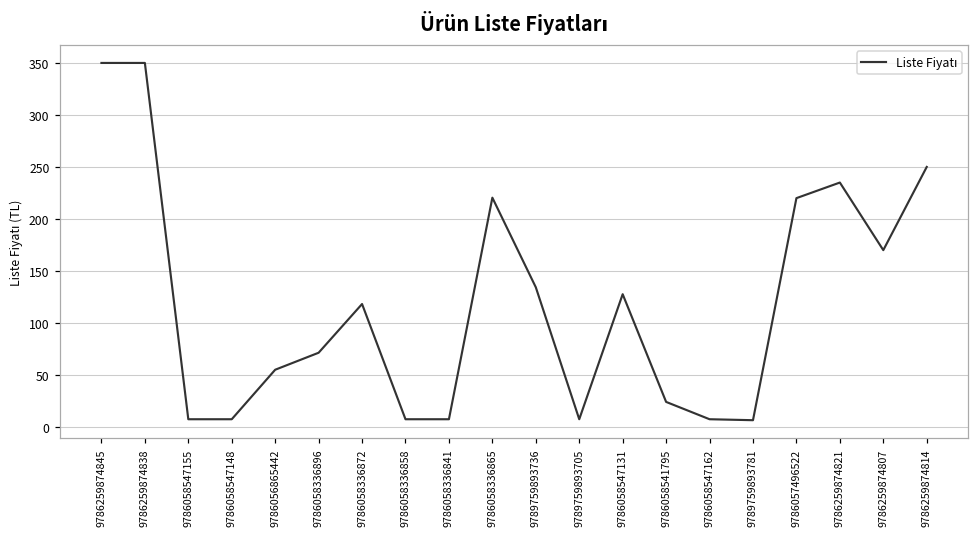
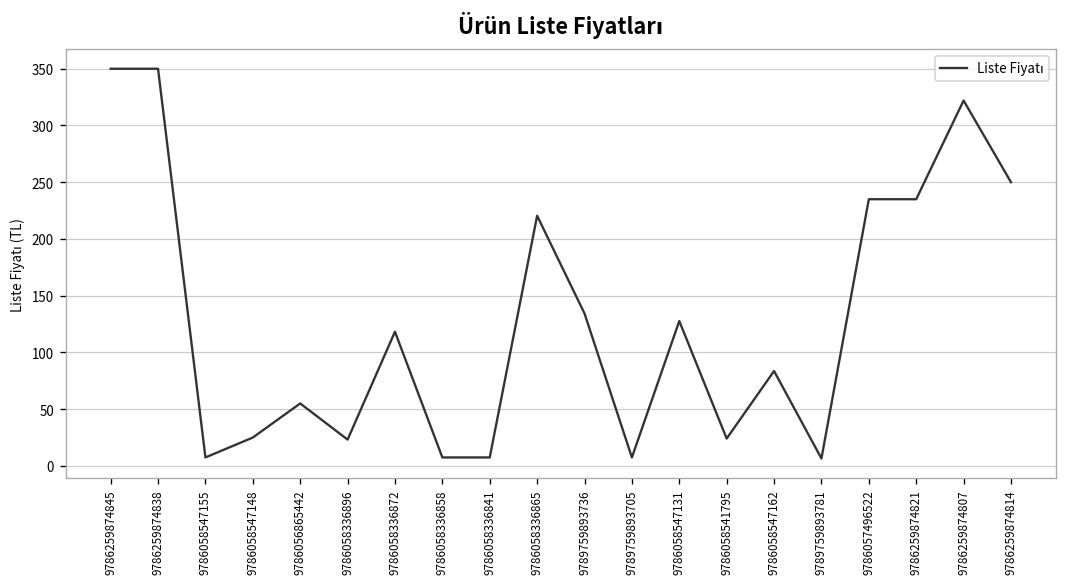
  {
    "9786259874845": 350,
    "9786259874838": 350,
    "9786058547155": 10,
-   "9786058547148": 10,
+   "9786058547148": 20,
    "9786056865442": 60,
-   "9786058336896": 70,
+   "9786058336896": 20,
    "9786058336872": 120,
    "9786058336858": 10,
    "9786058336841": 10,
    "9786058336865": 220,
    "9789759893736": 130,
    "9789759893705": 10,
    "9786058547131": 130,
    "9786058541795": 20,
-   "9786058547162": 10,
+   "9786058547162": 80,
    "9789759893781": 10,
-   "9786057496522": 220,
+   "9786057496522": 240,
    "9786259874821": 240,
-   "9786259874807": 170,
+   "9786259874807": 320,
    "9786259874814": 250
  }
